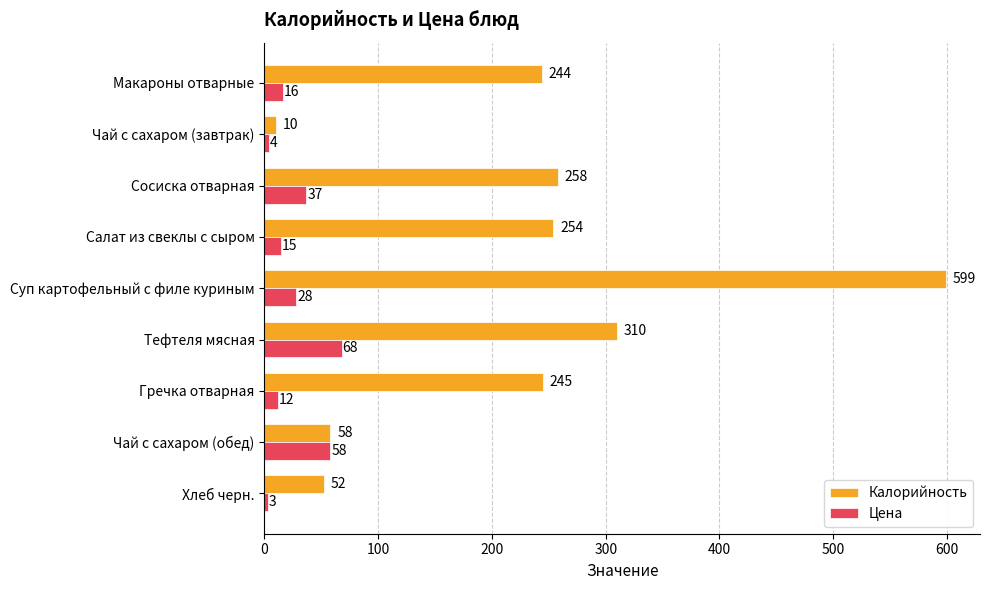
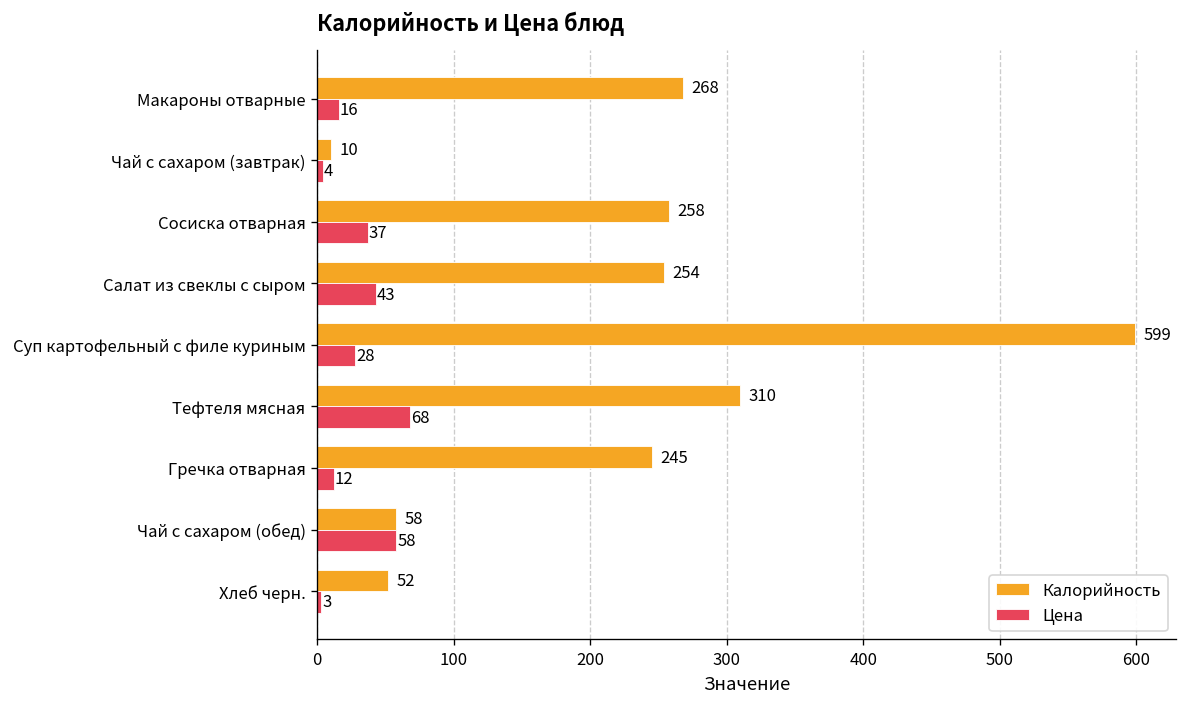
  {
    "Калорийность": {
-     "Макароны отварные": 244,
+     "Макароны отварные": 268,
      "Чай с сахаром (завтрак)": 10,
      "Сосиска отварная": 258,
      "Салат из свеклы с сыром": 254,
      "Суп картофельный с филе куриным": 599,
      "Тефтеля мясная": 310,
      "Гречка отварная": 245,
      "Чай с сахаром (обед)": 58,
      "Хлеб черн.": 52
    },
    "Цена": {
      "Макароны отварные": 16,
      "Чай с сахаром (завтрак)": 4,
      "Сосиска отварная": 37,
-     "Салат из свеклы с сыром": 15,
+     "Салат из свеклы с сыром": 43,
      "Суп картофельный с филе куриным": 28,
      "Тефтеля мясная": 68,
      "Гречка отварная": 12,
      "Чай с сахаром (обед)": 58,
      "Хлеб черн.": 3
    }
  }
